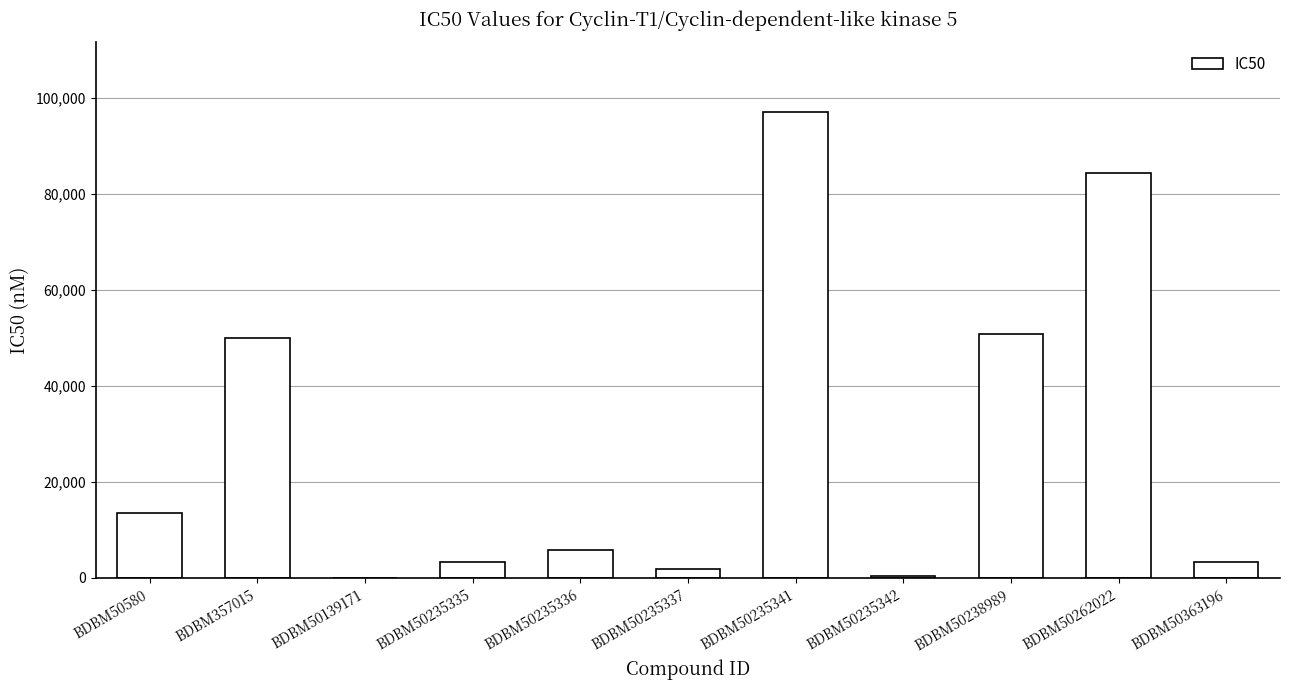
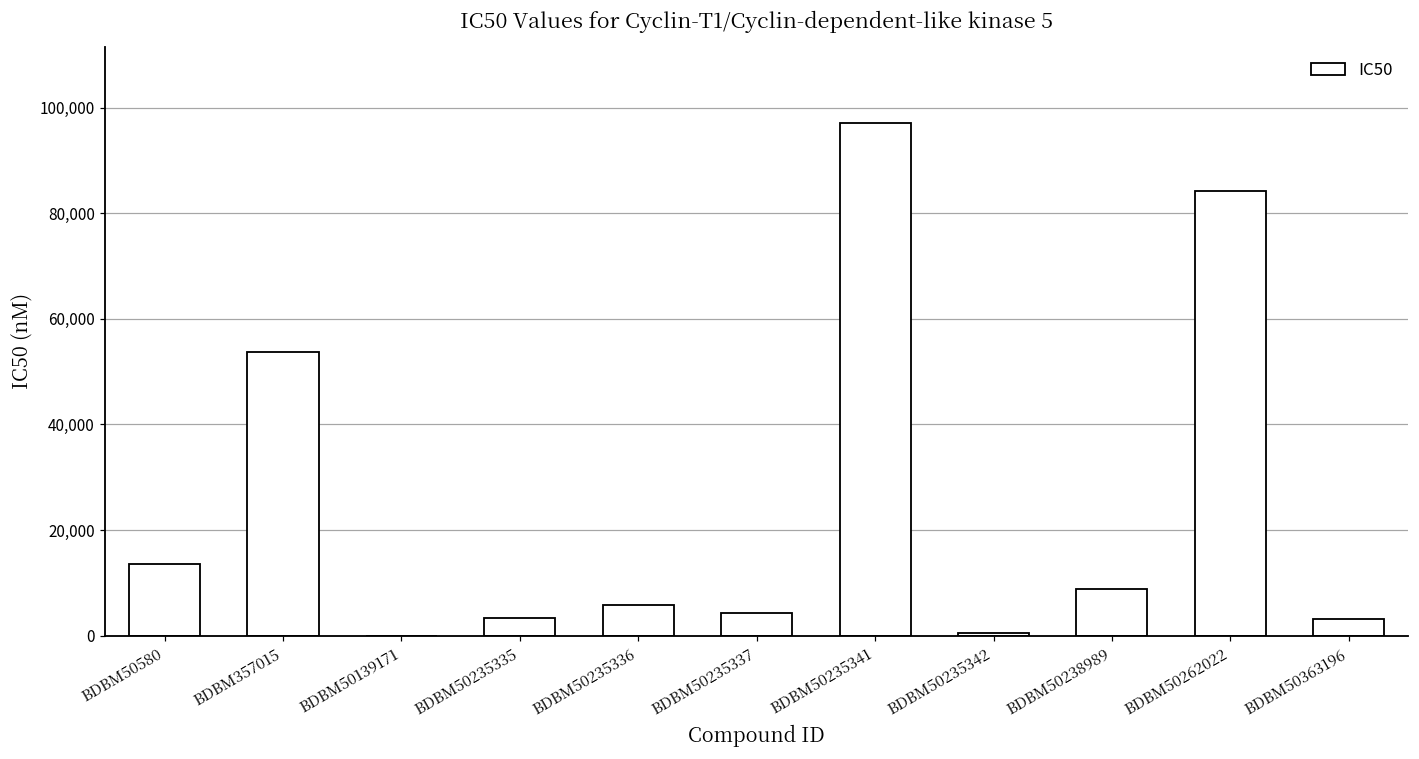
  {
    "BDBM50580": "14,000",
-   "BDBM357015": "50,000",
+   "BDBM357015": "54,000",
    "BDBM50235335": "3,000",
    "BDBM50235336": "6,000",
-   "BDBM50235337": "2,000",
+   "BDBM50235337": "4,000",
    "BDBM50235341": "97,000",
-   "BDBM50238989": "51,000",
+   "BDBM50238989": "9,000",
    "BDBM50262022": "84,000",
    "BDBM50363196": "3,000"
  }
